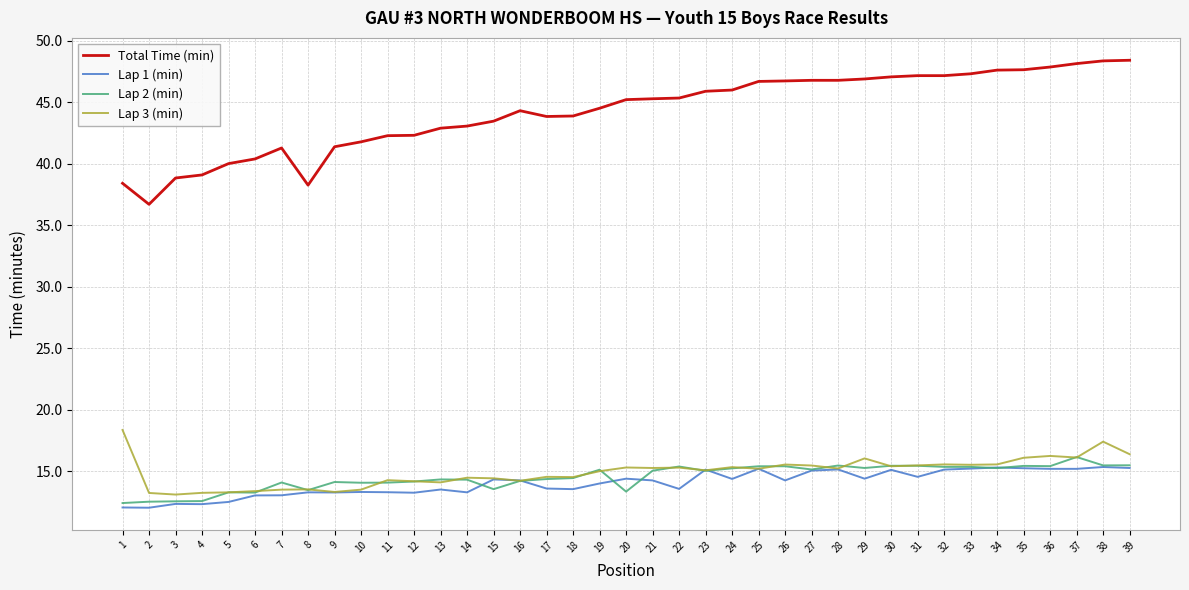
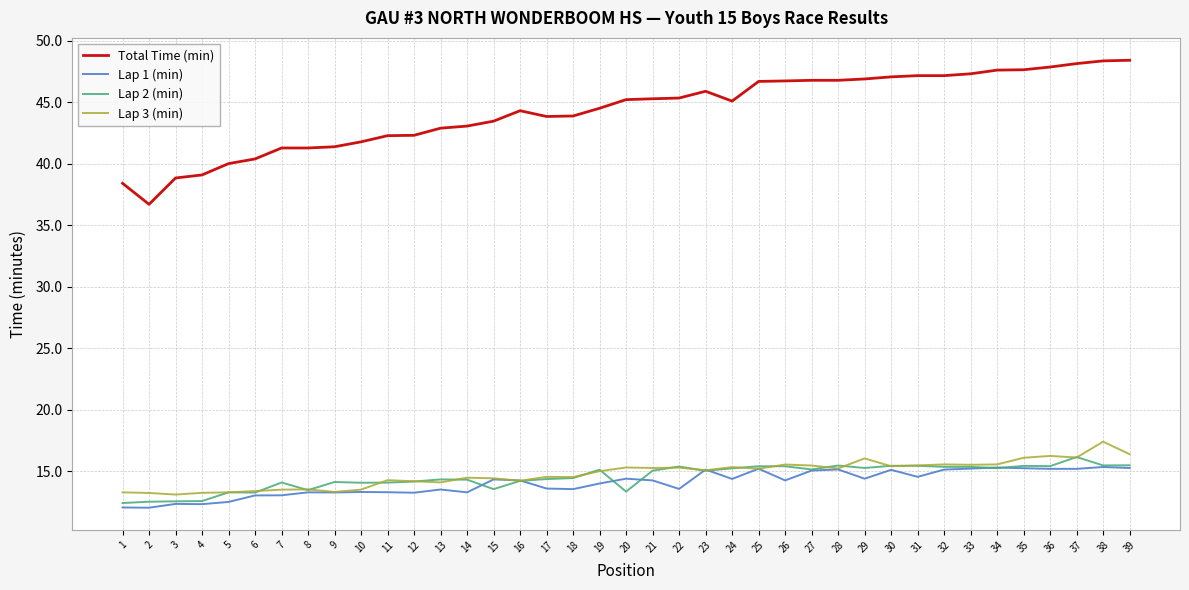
  {
    "Total Time (min)": {
      "1": 38.4,
      "2": 36.7,
      "3": 38.8,
      "4": 39.1,
      "5": 40.0,
      "6": 40.4,
      "7": 41.3,
-     "8": 38.3,
+     "8": 41.3,
      "9": 41.4,
      "10": 41.8,
      "11": 42.3,
      "12": 42.3,
      "13": 42.9,
      "14": 43.1,
      "15": 43.5,
      "16": 44.3,
      "17": 43.8,
      "18": 43.9,
      "19": 44.5,
      "20": 45.2,
      "21": 45.3,
      "22": 45.3,
      "23": 45.9,
-     "24": 46.0,
+     "24": 45.1,
      "25": 46.7,
      "26": 46.7,
      "27": 46.8,
      "28": 46.8,
      "29": 46.9,
      "30": 47.1,
      "31": 47.2,
      "32": 47.2,
      "33": 47.3,
      "34": 47.6,
      "35": 47.6,
      "36": 47.9,
      "37": 48.1,
      "38": 48.4,
      "39": 48.4
    },
    "Lap 1 (min)": {
      "1": 12.1,
      "2": 12.0,
      "3": 12.3,
      "4": 12.3,
      "5": 12.5,
      "6": 13.0,
      "7": 13.0,
      "11": 13.3,
      "12": 13.3,
      "13": 13.5,
      "14": 13.3,
      "17": 13.6,
      "18": 13.5,
      "19": 14.0,
      "20": 14.4,
      "21": 14.3,
      "22": 13.6,
      "24": 14.4,
      "26": 14.3,
      "29": 14.4,
      "30": 15.1,
      "31": 14.5,
      "32": 15.1,
      "36": 15.2,
      "37": 15.2,
      "39": 15.3
    },
    "Lap 2 (min)": {
      "1": 12.4,
      "2": 12.5,
      "3": 12.6,
      "4": 12.6,
      "7": 14.1,
      "9": 14.1,
      "10": 14.1,
      "13": 14.3,
      "15": 13.5,
      "20": 13.3,
      "21": 15.0,
      "28": 15.5,
      "29": 15.3,
      "36": 15.4,
      "39": 15.5
    },
    "Lap 3 (min)": {
-     "1": 18.4,
+     "1": 13.3,
      "2": 13.2,
      "3": 13.1,
      "4": 13.2,
      "7": 13.5,
      "13": 14.1,
      "20": 15.3,
      "21": 15.3,
      "27": 15.5,
      "29": 16.0,
      "34": 15.6,
      "35": 16.1,
      "36": 16.2,
      "38": 17.4,
      "39": 16.4
    }
  }
